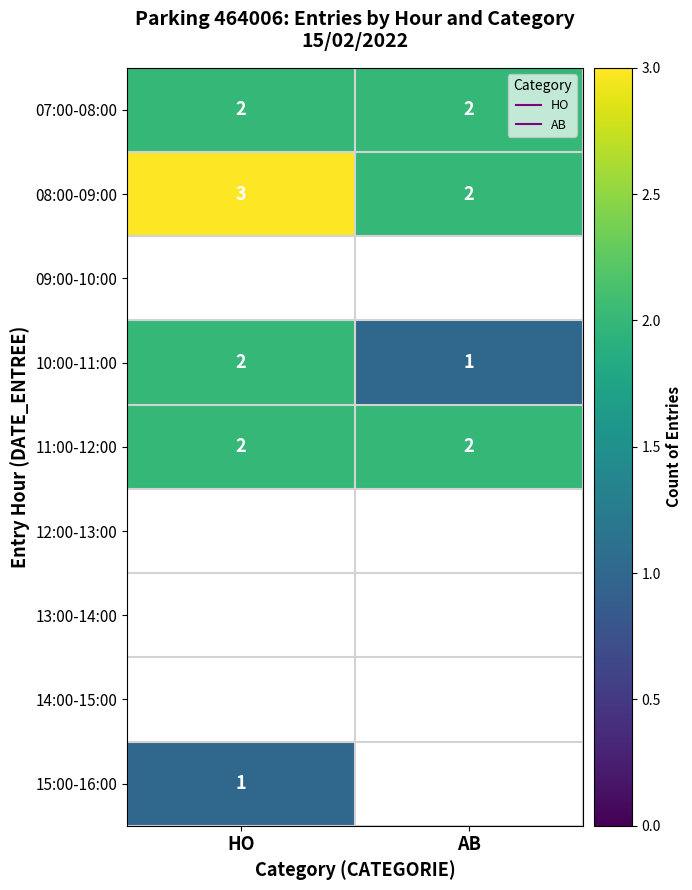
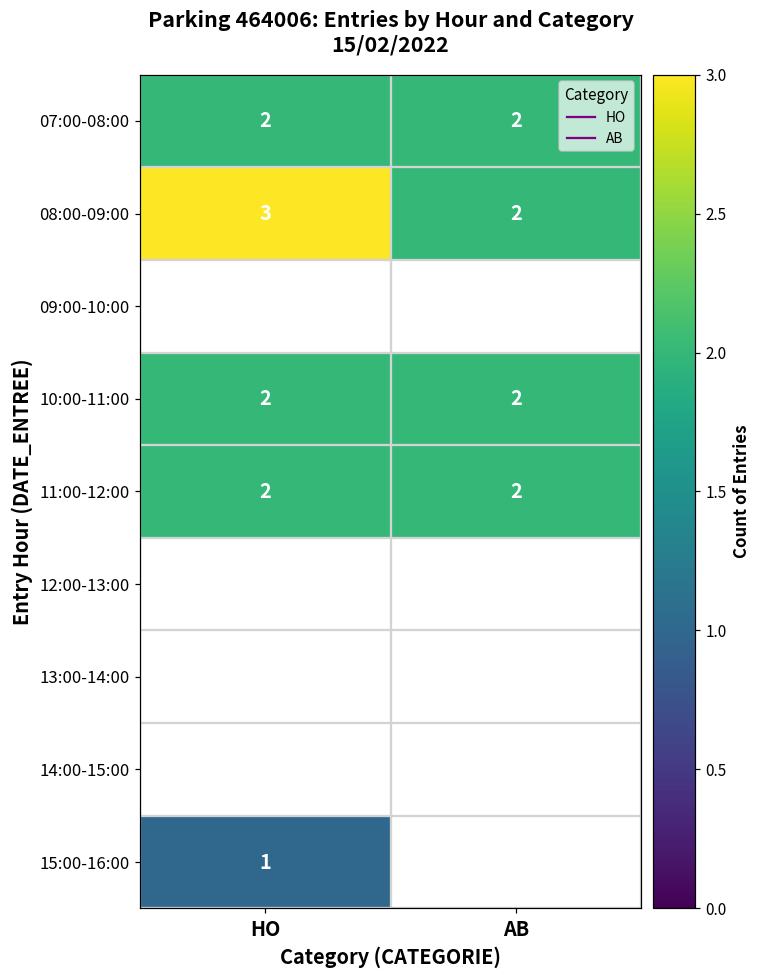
  {
    "07:00-08:00": {
      "HO": 2,
      "AB": 2
    },
    "08:00-09:00": {
      "HO": 3,
      "AB": 2
    },
    "10:00-11:00": {
      "HO": 2,
-     "AB": 1
+     "AB": 2
    },
    "11:00-12:00": {
      "HO": 2,
      "AB": 2
    },
    "15:00-16:00": {
      "HO": 1
    }
  }
